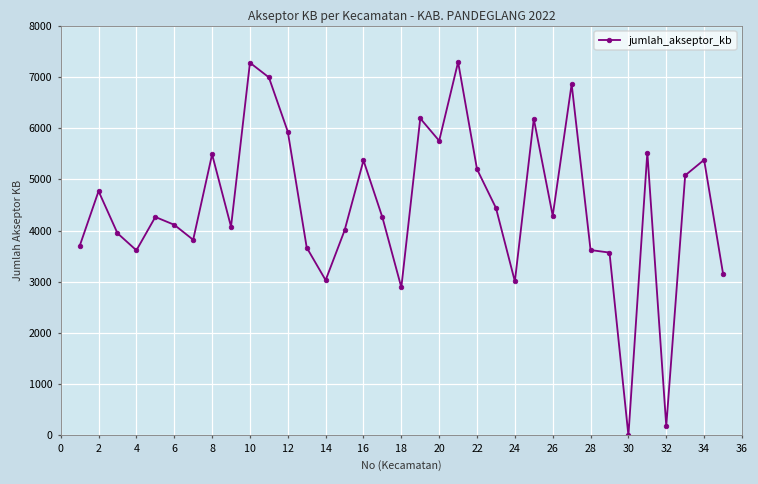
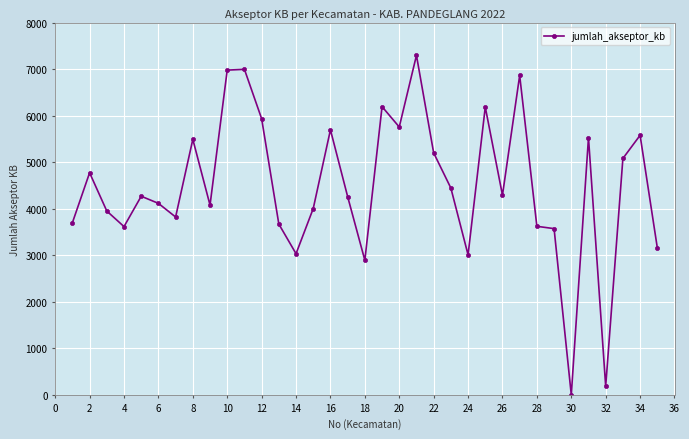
  {
    "2": 4800,
    "4": 3600,
    "6": 4100,
    "8": 5500,
-   "10": 7300,
+   "10": 7000,
    "12": 5900,
    "14": 3000,
-   "16": 5400,
+   "16": 5700,
    "18": 2900,
    "20": 5800,
    "22": 5200,
    "24": 3000,
    "26": 4300,
    "28": 3600,
    "30": 0,
    "32": 200,
-   "34": 5400
+   "34": 5600
  }
